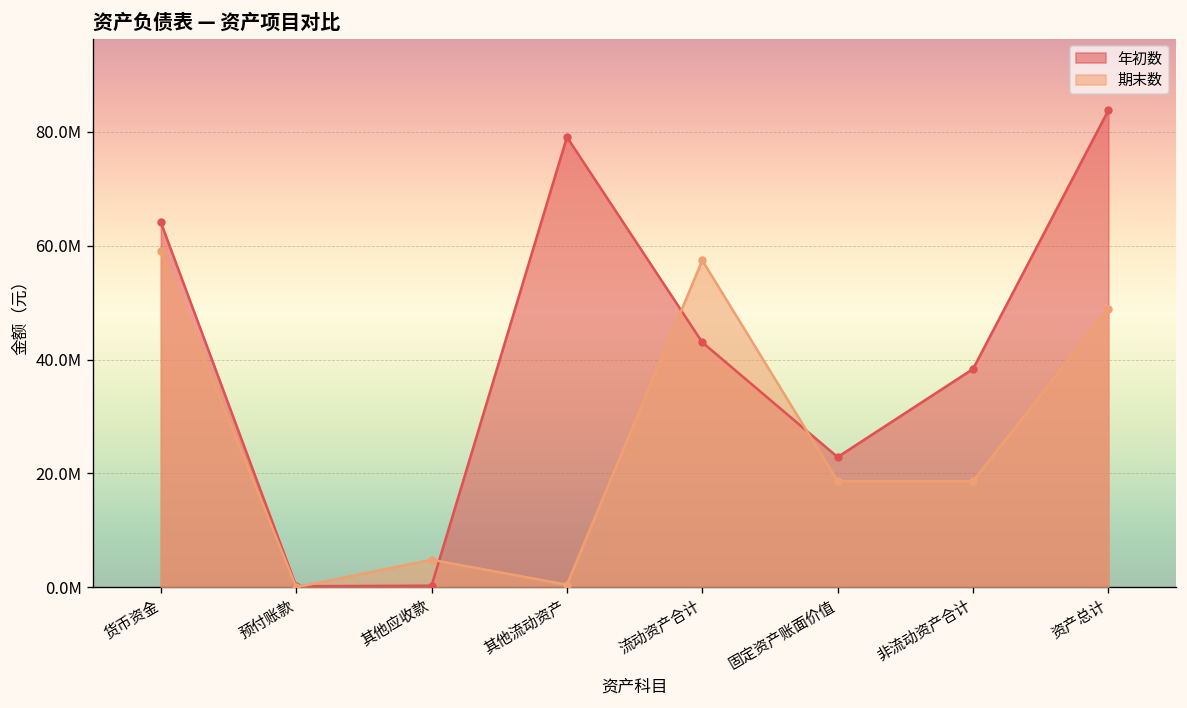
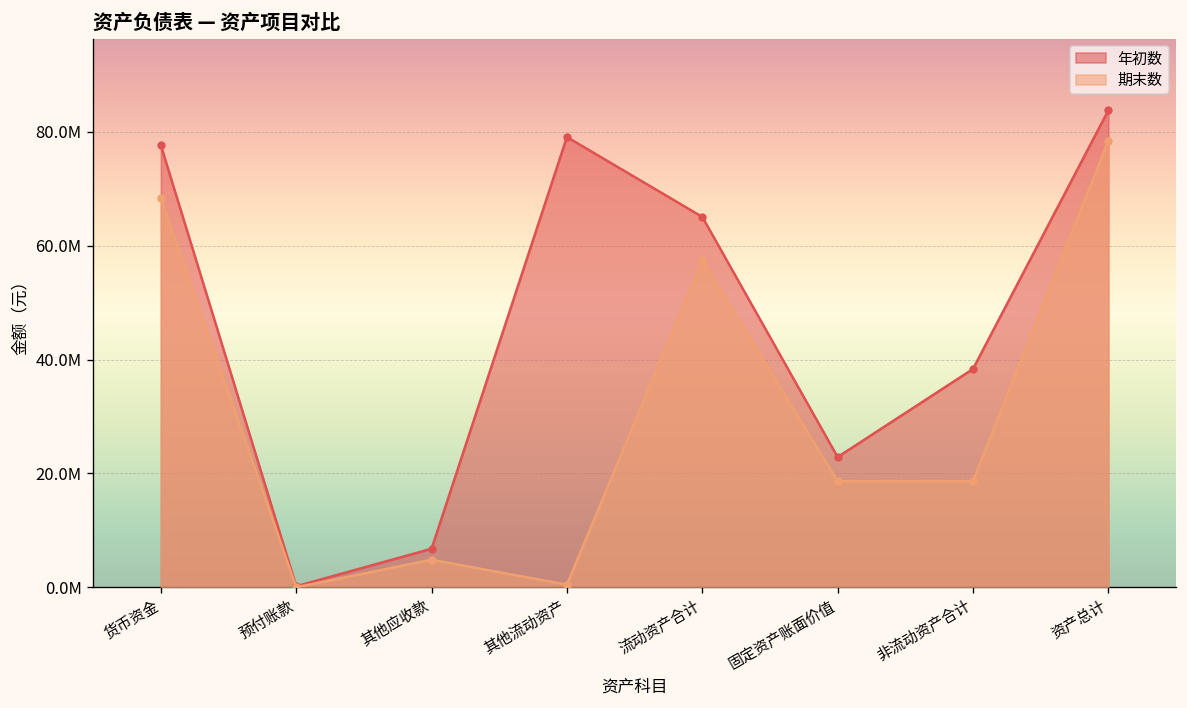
  {
    "年初数": {
-     "货币资金": 64000000,
-     "其他应收款": 0,
+     "货币资金": 78000000,
+     "其他应收款": 7000000,
      "其他流动资产": 79000000,
-     "流动资产合计": 43000000,
+     "流动资产合计": 65000000,
      "固定资产账面价值": 23000000,
      "非流动资产合计": 38000000,
      "资产总计": 84000000
    },
    "期末数": {
-     "货币资金": 59000000,
+     "货币资金": 68000000,
      "其他应收款": 5000000,
      "其他流动资产": 0,
      "流动资产合计": 57000000,
      "固定资产账面价值": 19000000,
      "非流动资产合计": 19000000,
-     "资产总计": 49000000
+     "资产总计": 78000000
    }
  }
